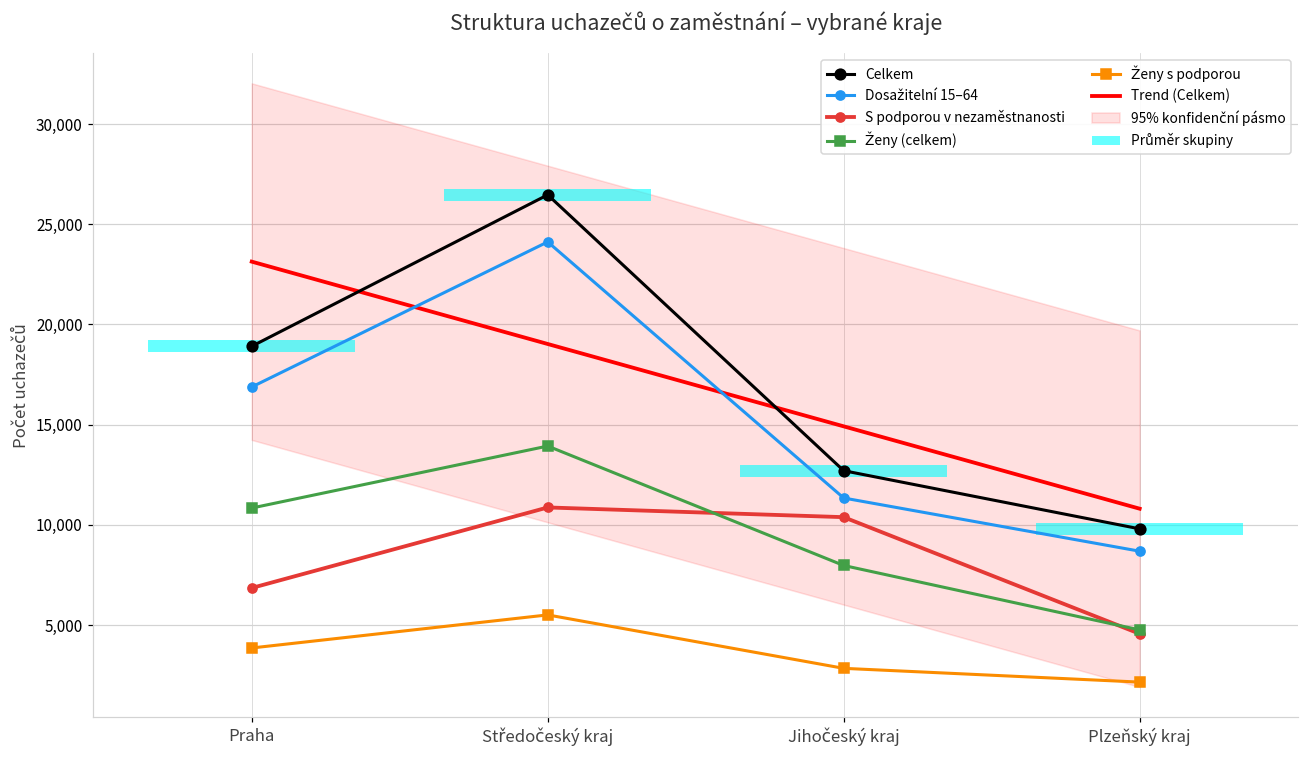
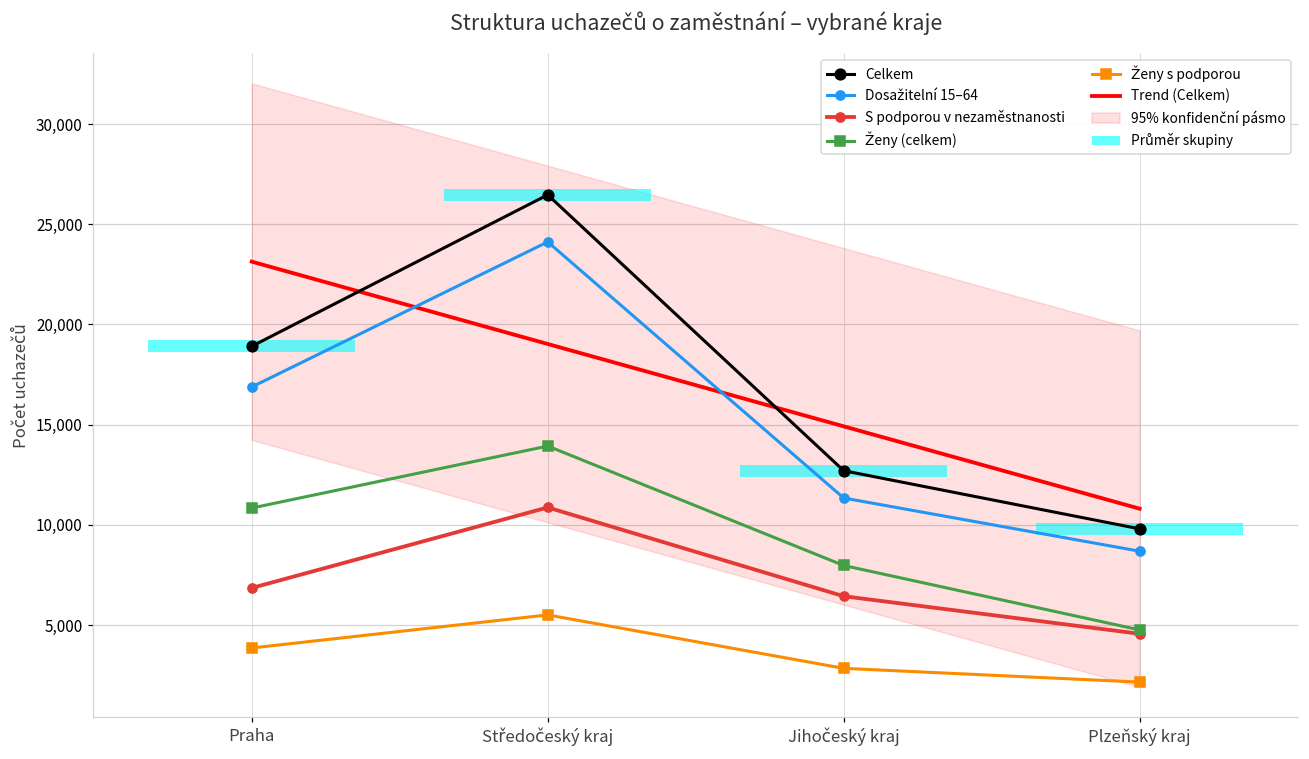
  {
    "Celkem": {
      "Praha": "18,900",
      "Středočeský kraj": "26,500",
      "Jihočeský kraj": "12,700",
      "Plzeňský kraj": "9,800"
    },
    "Dosažitelní 15–64": {
      "Praha": "16,900",
      "Středočeský kraj": "24,100",
      "Jihočeský kraj": "11,300",
      "Plzeňský kraj": "8,700"
    },
    "S podporou v nezaměstnanosti": {
      "Praha": "6,800",
      "Středočeský kraj": "10,900",
-     "Jihočeský kraj": "10,400",
+     "Jihočeský kraj": "6,400",
      "Plzeňský kraj": "4,600"
    },
    "Ženy (celkem)": {
      "Praha": "10,800",
      "Středočeský kraj": "13,900",
      "Jihočeský kraj": "8,000",
      "Plzeňský kraj": "4,800"
    },
    "Ženy s podporou": {
      "Praha": "3,900",
      "Středočeský kraj": "5,500",
      "Jihočeský kraj": "2,800",
      "Plzeňský kraj": "2,200"
    }
  }
